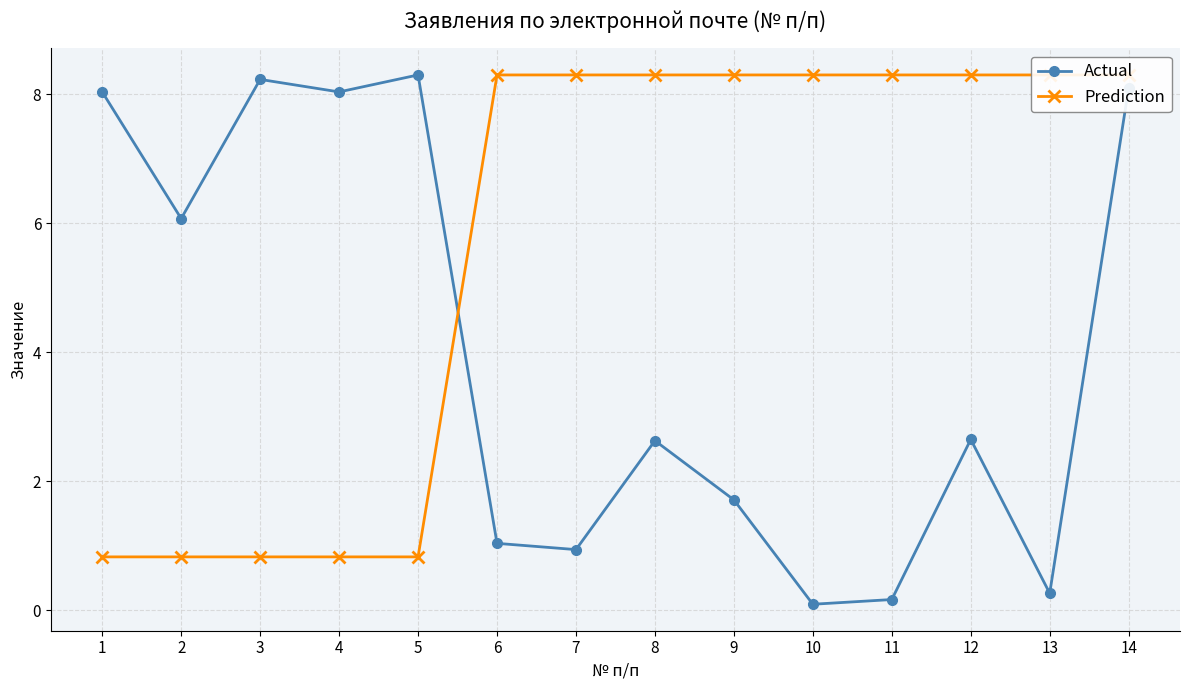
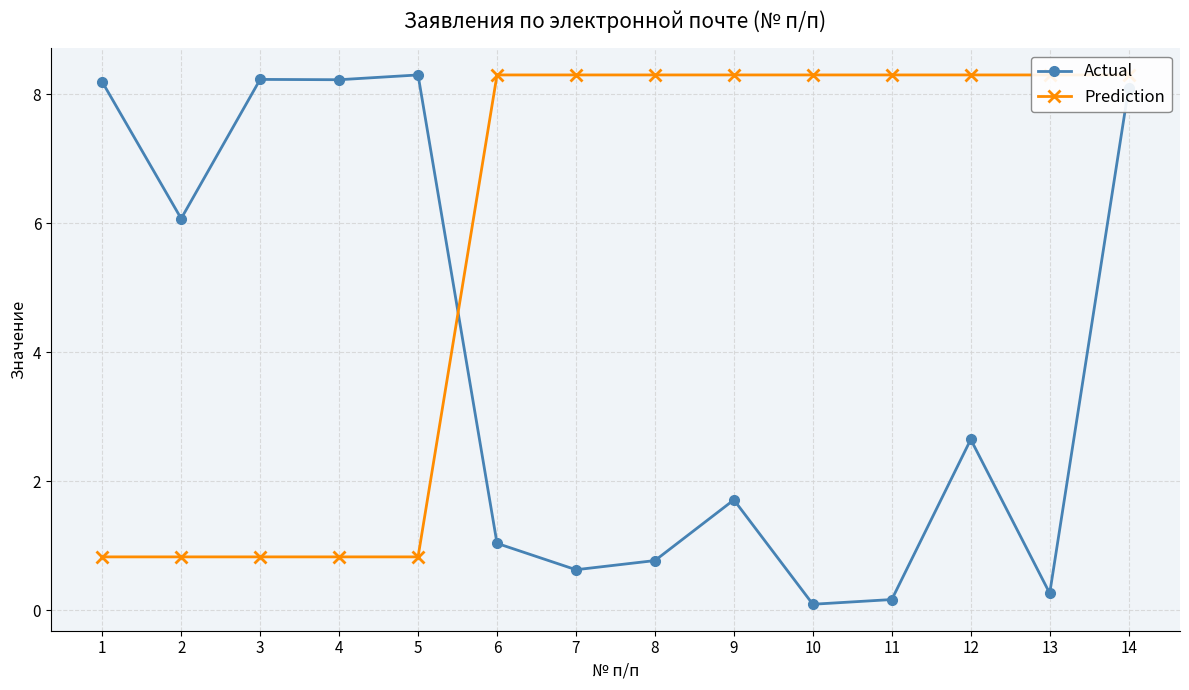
  {
    "Actual": {
-     "1": 8.0,
+     "1": 8.2,
      "2": 6.1,
      "3": 8.2,
-     "4": 8.0,
+     "4": 8.2,
      "5": 8.3,
      "6": 1.0,
-     "7": 0.9,
-     "8": 2.6,
+     "7": 0.6,
+     "8": 0.8,
      "9": 1.7,
      "10": 0.1,
      "11": 0.2,
      "12": 2.7,
      "13": 0.3
    },
    "Prediction": {
      "1": 0.8,
      "2": 0.8,
      "3": 0.8,
      "4": 0.8,
      "5": 0.8,
      "6": 8.3,
      "7": 8.3,
      "8": 8.3,
      "9": 8.3,
      "10": 8.3,
      "11": 8.3,
      "12": 8.3
    }
  }
